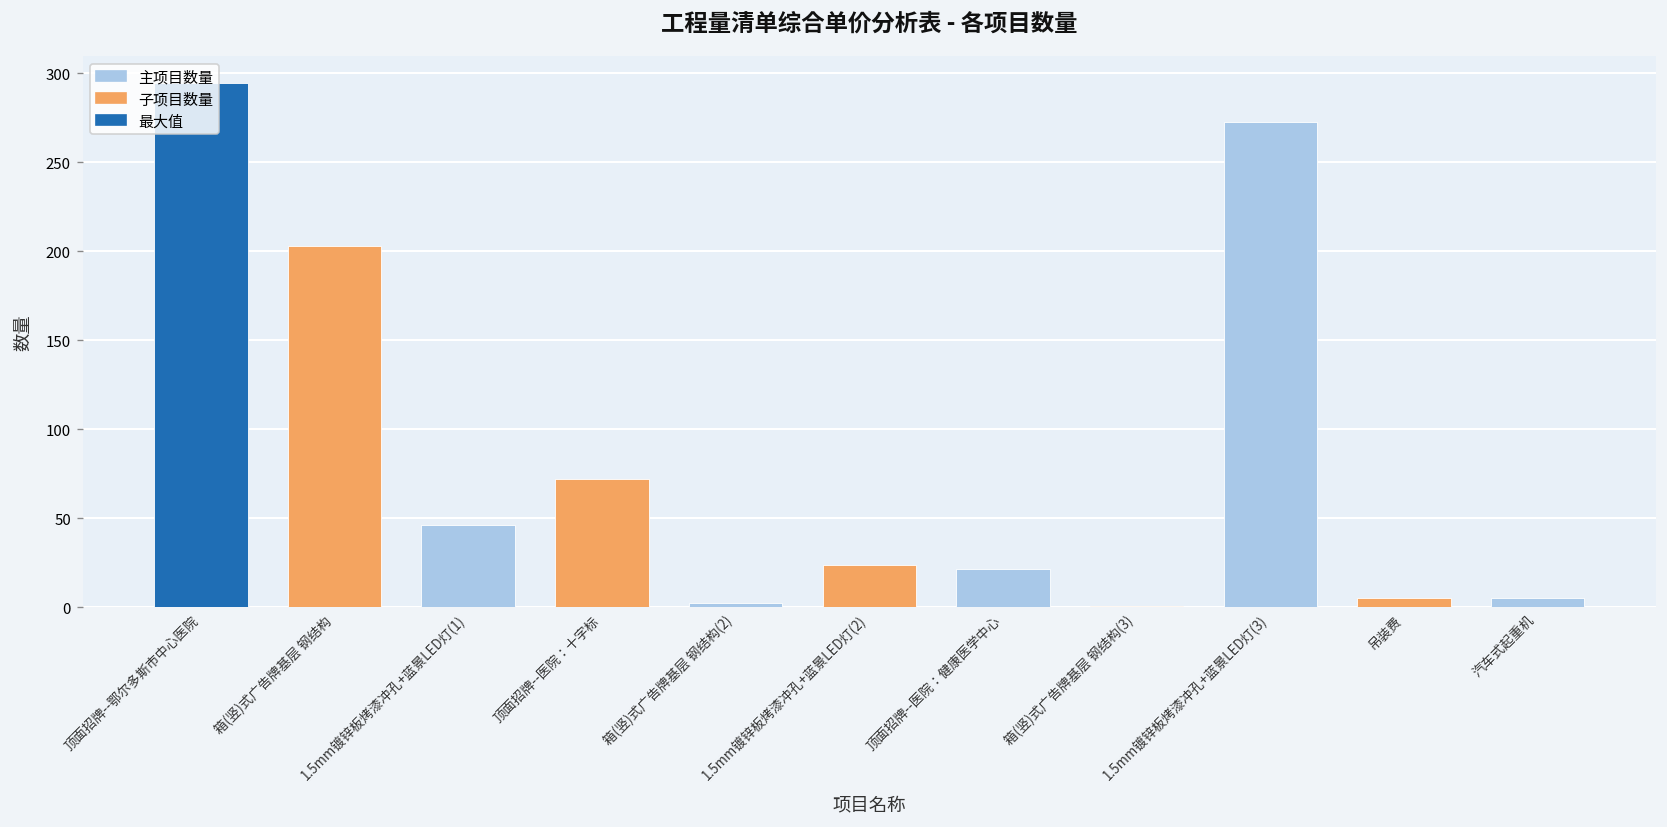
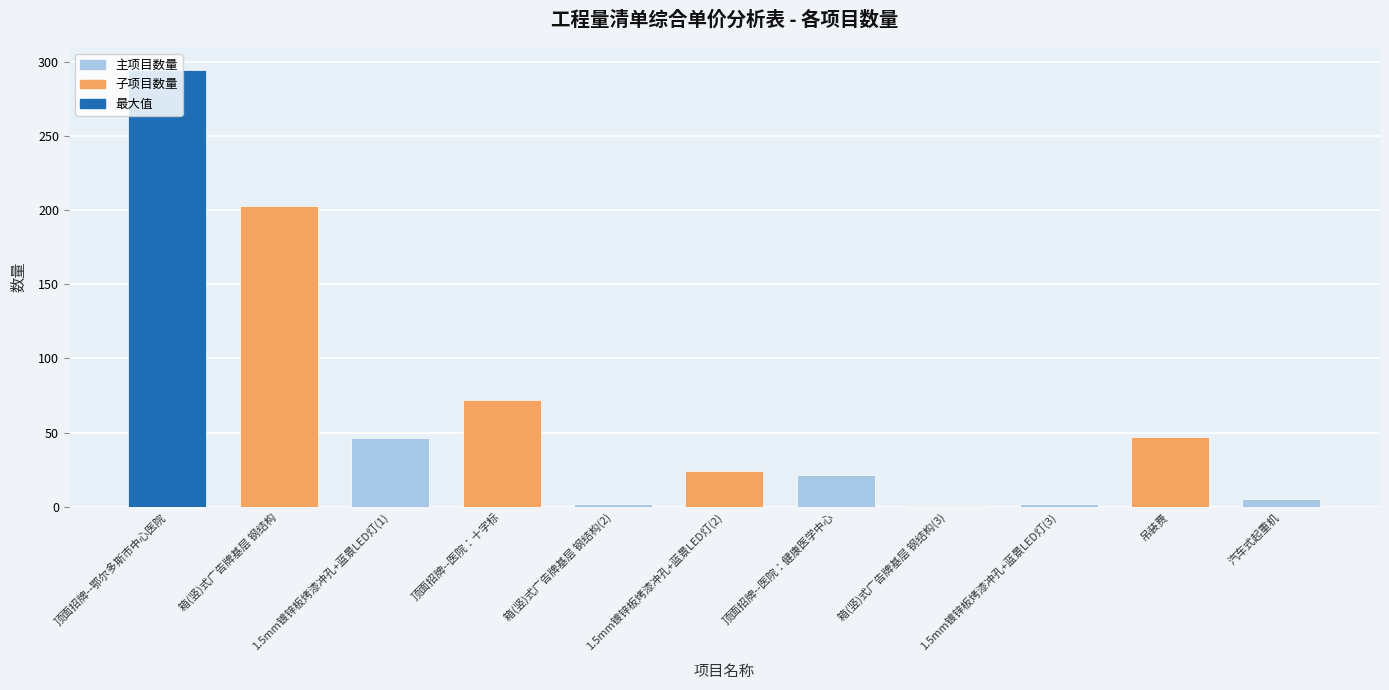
  {
    "箱(竖)式广告牌基层 钢结构": 203,
    "1.5mm镀锌板烤漆冲孔+蓝景LED灯(1)": 46,
    "顶面招牌--医院：十字标": 72,
    "箱(竖)式广告牌基层 钢结构(2)": 2,
    "1.5mm镀锌板烤漆冲孔+蓝景LED灯(2)": 24,
    "顶面招牌--医院：健康医学中心": 22,
-   "1.5mm镀锌板烤漆冲孔+蓝景LED灯(3)": 273,
-   "吊装费": 5,
+   "1.5mm镀锌板烤漆冲孔+蓝景LED灯(3)": 2,
+   "吊装费": 47,
    "汽车式起重机": 5
  }
